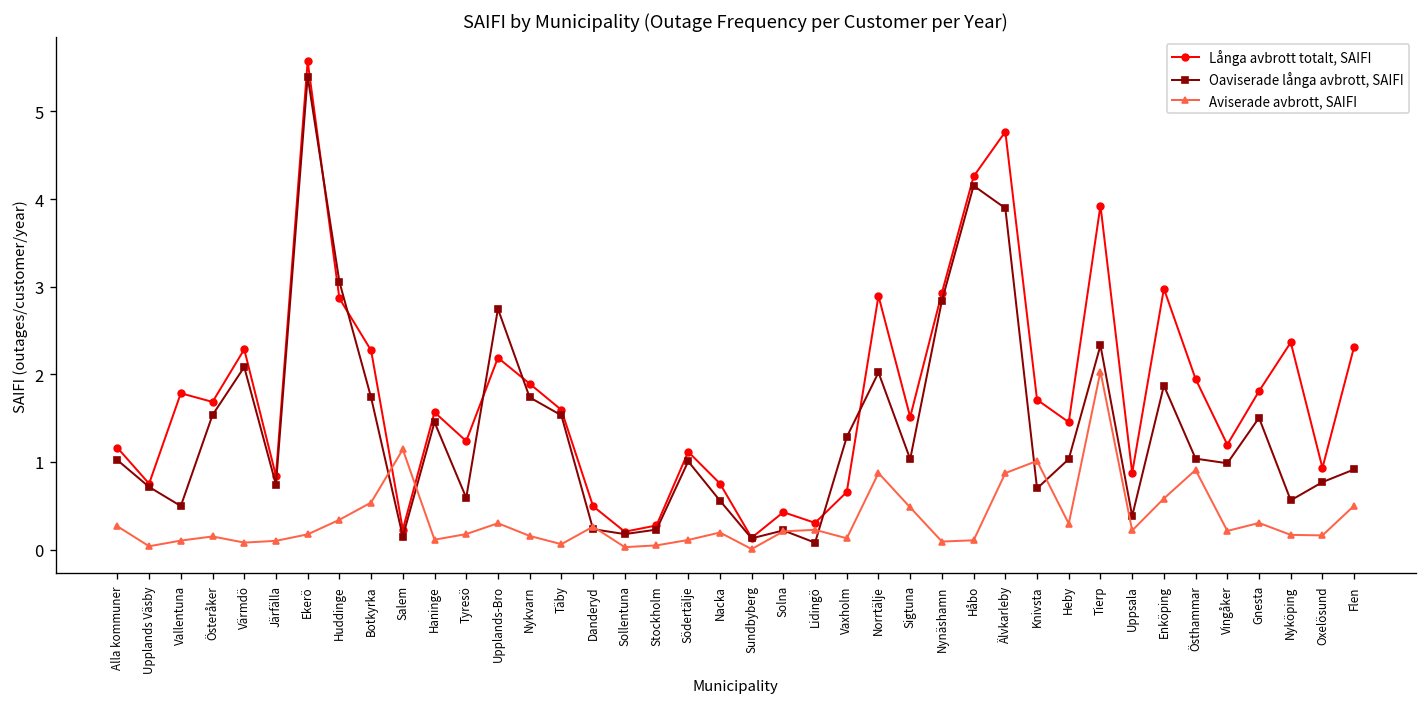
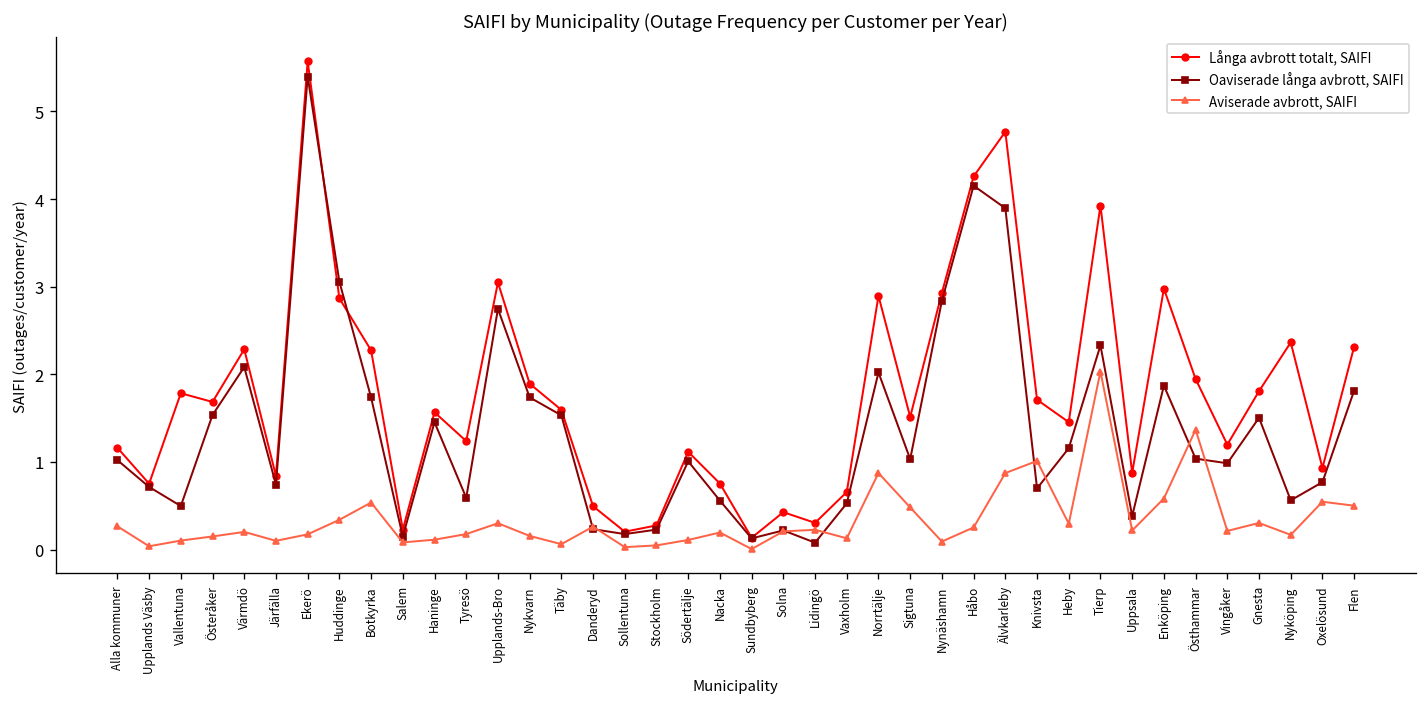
  {
    "Långa avbrott totalt, SAIFI": {
      "Alla kommuner": 1.2,
      "Upplands Väsby": 0.8,
      "Vallentuna": 1.8,
      "Österåker": 1.7,
      "Värmdö": 2.3,
      "Järfälla": 0.8,
      "Ekerö": 5.6,
      "Huddinge": 2.9,
      "Botkyrka": 2.3,
      "Salem": 0.2,
      "Haninge": 1.6,
      "Tyresö": 1.2,
-     "Upplands-Bro": 2.2,
+     "Upplands-Bro": 3.0,
      "Nykvarn": 1.9,
      "Täby": 1.6,
      "Danderyd": 0.5,
      "Stockholm": 0.3,
      "Södertälje": 1.1,
      "Nacka": 0.8,
      "Solna": 0.4,
      "Lidingö": 0.3,
      "Vaxholm": 0.7,
      "Norrtälje": 2.9,
      "Sigtuna": 1.5,
      "Nynäshamn": 2.9,
      "Håbo": 4.3,
      "Älvkarleby": 4.8,
      "Knivsta": 1.7,
      "Heby": 1.5,
      "Tierp": 3.9,
      "Uppsala": 0.9,
      "Enköping": 3.0,
      "Östhammar": 1.9,
      "Vingåker": 1.2,
      "Gnesta": 1.8,
      "Nyköping": 2.4,
      "Oxelösund": 0.9,
      "Flen": 2.3
    },
    "Oaviserade långa avbrott, SAIFI": {
      "Alla kommuner": 1.0,
      "Upplands Väsby": 0.7,
      "Vallentuna": 0.5,
      "Österåker": 1.5,
      "Värmdö": 2.1,
      "Järfälla": 0.7,
      "Ekerö": 5.4,
      "Huddinge": 3.1,
      "Botkyrka": 1.7,
      "Salem": 0.1,
      "Haninge": 1.5,
      "Tyresö": 0.6,
      "Upplands-Bro": 2.7,
      "Nykvarn": 1.7,
      "Täby": 1.5,
      "Stockholm": 0.2,
      "Södertälje": 1.0,
      "Nacka": 0.6,
      "Lidingö": 0.1,
-     "Vaxholm": 1.3,
+     "Vaxholm": 0.5,
      "Norrtälje": 2.0,
      "Sigtuna": 1.0,
      "Nynäshamn": 2.8,
      "Håbo": 4.2,
      "Älvkarleby": 3.9,
      "Knivsta": 0.7,
-     "Heby": 1.0,
+     "Heby": 1.2,
      "Tierp": 2.3,
      "Uppsala": 0.4,
      "Enköping": 1.9,
      "Östhammar": 1.0,
      "Vingåker": 1.0,
      "Gnesta": 1.5,
      "Nyköping": 0.6,
      "Oxelösund": 0.8,
-     "Flen": 0.9
+     "Flen": 1.8
    },
    "Aviserade avbrott, SAIFI": {
      "Alla kommuner": 0.3,
      "Upplands Väsby": 0.0,
      "Vallentuna": 0.1,
      "Österåker": 0.2,
-     "Värmdö": 0.1,
+     "Värmdö": 0.2,
      "Järfälla": 0.1,
      "Ekerö": 0.2,
      "Huddinge": 0.3,
      "Botkyrka": 0.5,
-     "Salem": 1.1,
+     "Salem": 0.1,
      "Haninge": 0.1,
      "Tyresö": 0.2,
      "Upplands-Bro": 0.3,
      "Nykvarn": 0.2,
      "Täby": 0.1,
      "Sollentuna": 0.0,
      "Stockholm": 0.0,
      "Södertälje": 0.1,
      "Nacka": 0.2,
      "Sundbyberg": 0.0,
      "Lidingö": 0.2,
      "Vaxholm": 0.1,
      "Norrtälje": 0.9,
      "Sigtuna": 0.5,
      "Nynäshamn": 0.1,
-     "Håbo": 0.1,
+     "Håbo": 0.3,
      "Älvkarleby": 0.9,
      "Knivsta": 1.0,
      "Heby": 0.3,
      "Tierp": 2.0,
      "Uppsala": 0.2,
      "Enköping": 0.6,
-     "Östhammar": 0.9,
+     "Östhammar": 1.4,
      "Vingåker": 0.2,
      "Gnesta": 0.3,
      "Nyköping": 0.2,
-     "Oxelösund": 0.2,
+     "Oxelösund": 0.5,
      "Flen": 0.5
    }
  }
